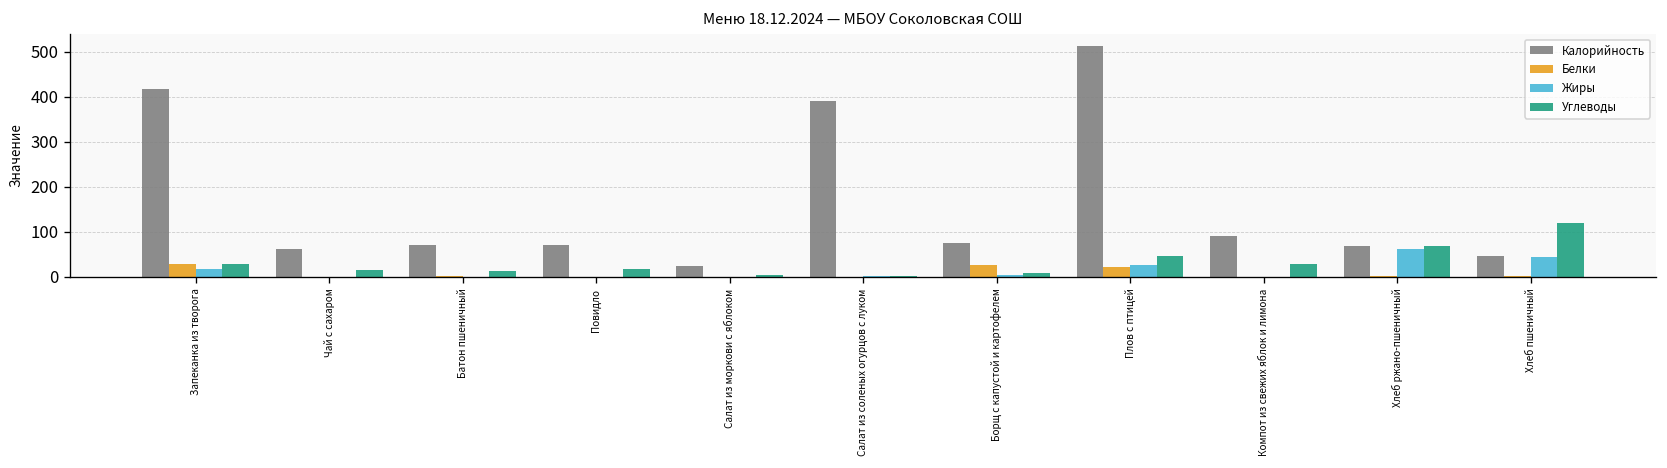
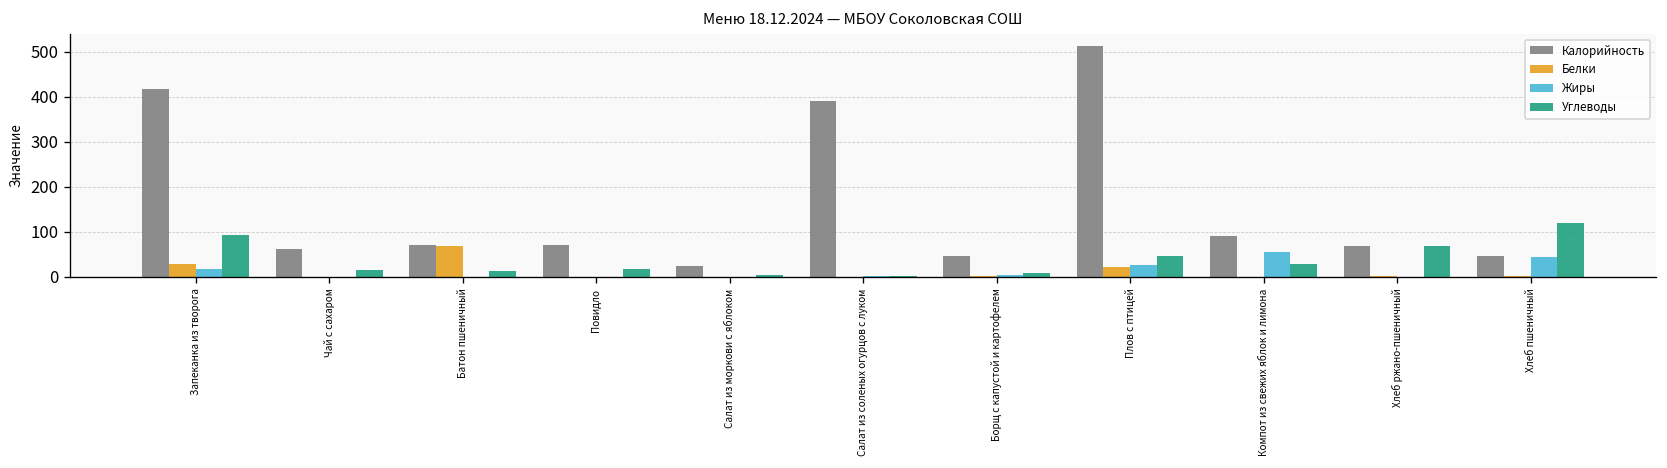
  {
    "Калорийность": {
      "Запеканка из творога": 420,
      "Чай с сахаром": 60,
      "Батон пшеничный": 70,
      "Повидло": 70,
      "Салат из моркови с яблоком": 20,
      "Салат из соленых огурцов с луком": 390,
-     "Борщ с капустой и картофелем": 80,
+     "Борщ с капустой и картофелем": 50,
      "Плов с птицей": 510,
      "Компот из свежих яблок и лимона": 90,
      "Хлеб ржано-пшеничный": 70,
      "Хлеб пшеничный": 50
    },
    "Белки": {
      "Запеканка из творога": 30,
-     "Батон пшеничный": 0,
-     "Борщ с капустой и картофелем": 30,
+     "Батон пшеничный": 70,
+     "Борщ с капустой и картофелем": 0,
      "Плов с птицей": 20
    },
    "Жиры": {
      "Запеканка из творога": 20,
      "Повидло": 0,
      "Плов с птицей": 30,
-     "Компот из свежих яблок и лимона": 0,
-     "Хлеб ржано-пшеничный": 60,
+     "Компот из свежих яблок и лимона": 60,
+     "Хлеб ржано-пшеничный": 0,
      "Хлеб пшеничный": 40
    },
    "Углеводы": {
-     "Запеканка из творога": 30,
+     "Запеканка из творога": 90,
      "Чай с сахаром": 20,
      "Батон пшеничный": 10,
      "Повидло": 20,
      "Борщ с капустой и картофелем": 10,
      "Плов с птицей": 50,
      "Компот из свежих яблок и лимона": 30,
      "Хлеб ржано-пшеничный": 70,
      "Хлеб пшеничный": 120
    }
  }
